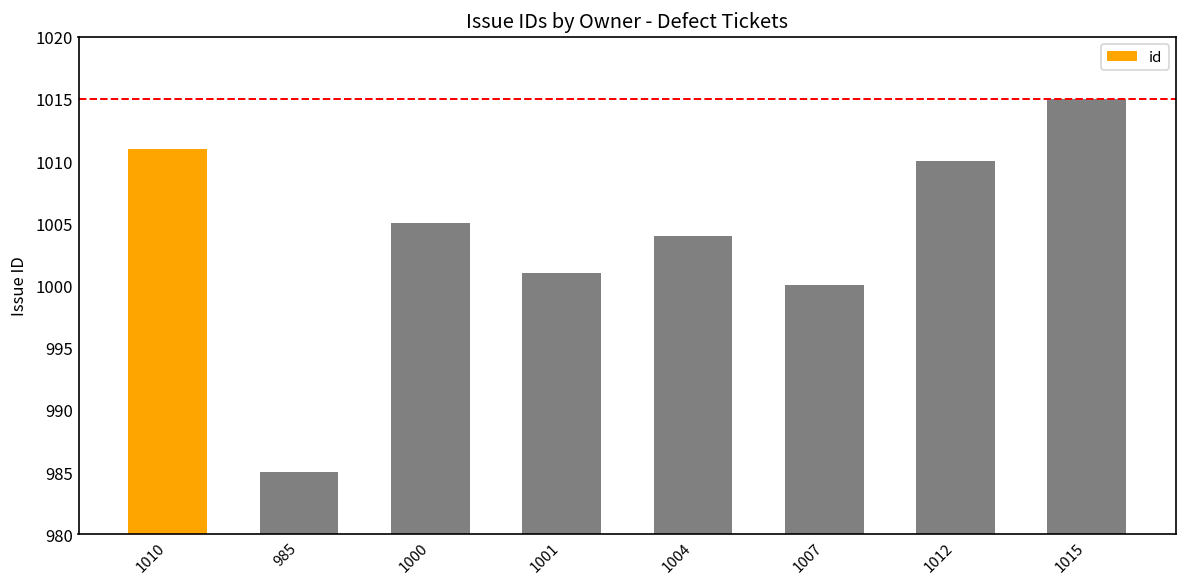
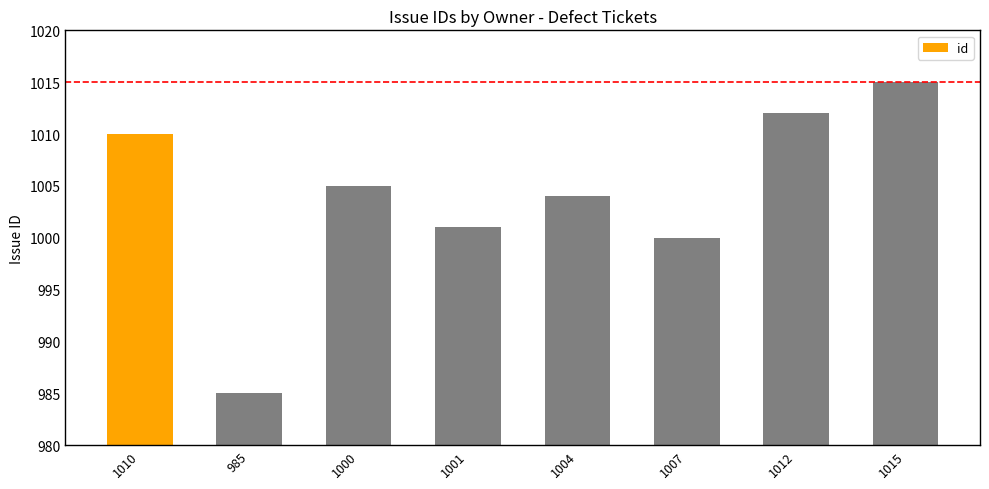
  {
-   "1010": 1011,
+   "1010": 1010,
    "985": 985,
    "1000": 1005,
    "1001": 1001,
    "1004": 1004,
    "1007": 1000,
-   "1012": 1010,
+   "1012": 1012,
    "1015": 1015
  }
